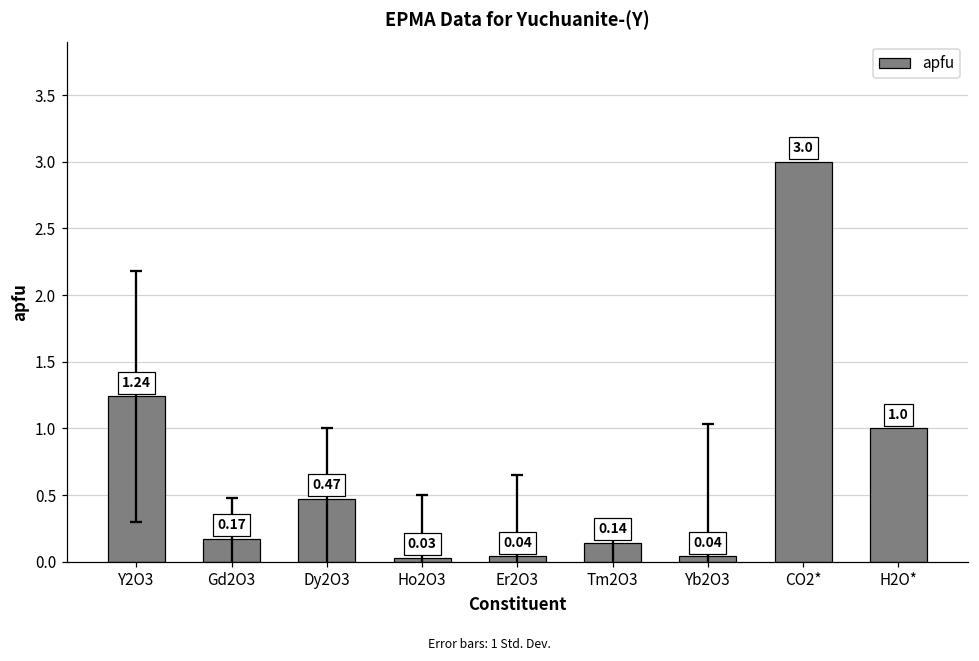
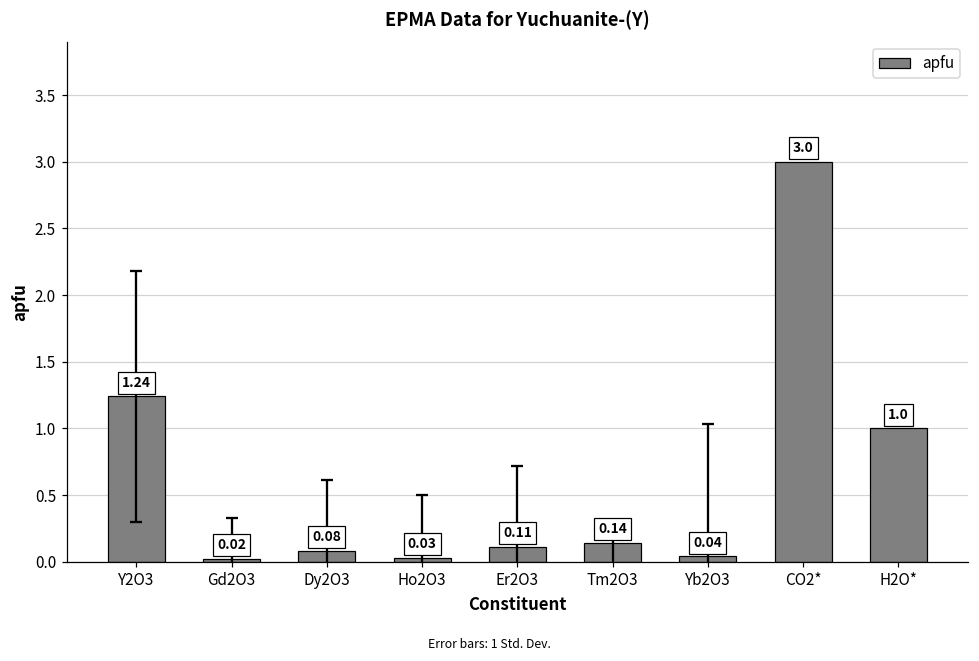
  {
    "apfu": {
-     "Gd2O3": 0.17,
-     "Dy2O3": 0.47,
-     "Er2O3": 0.04
+     "Gd2O3": 0.02,
+     "Dy2O3": 0.08,
+     "Er2O3": 0.11
    }
  }
